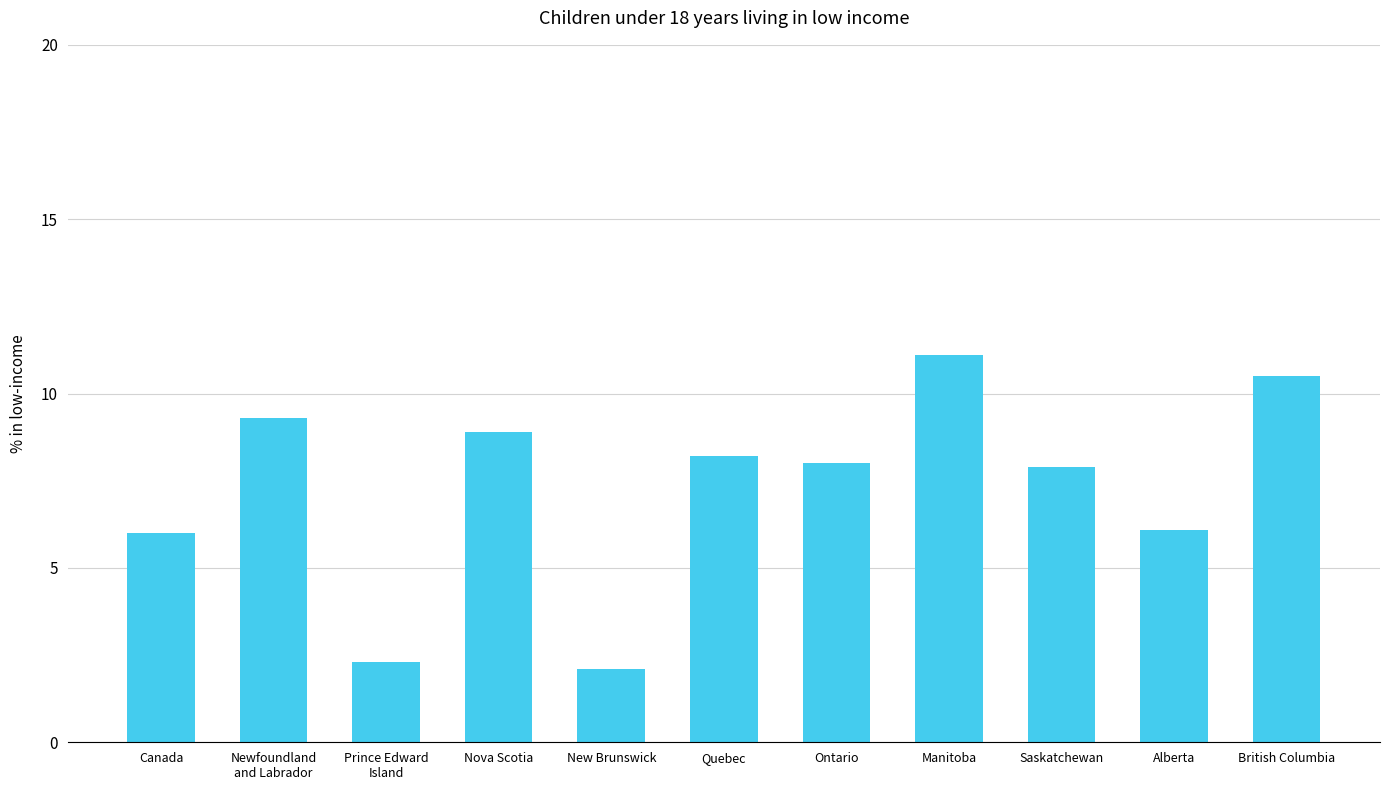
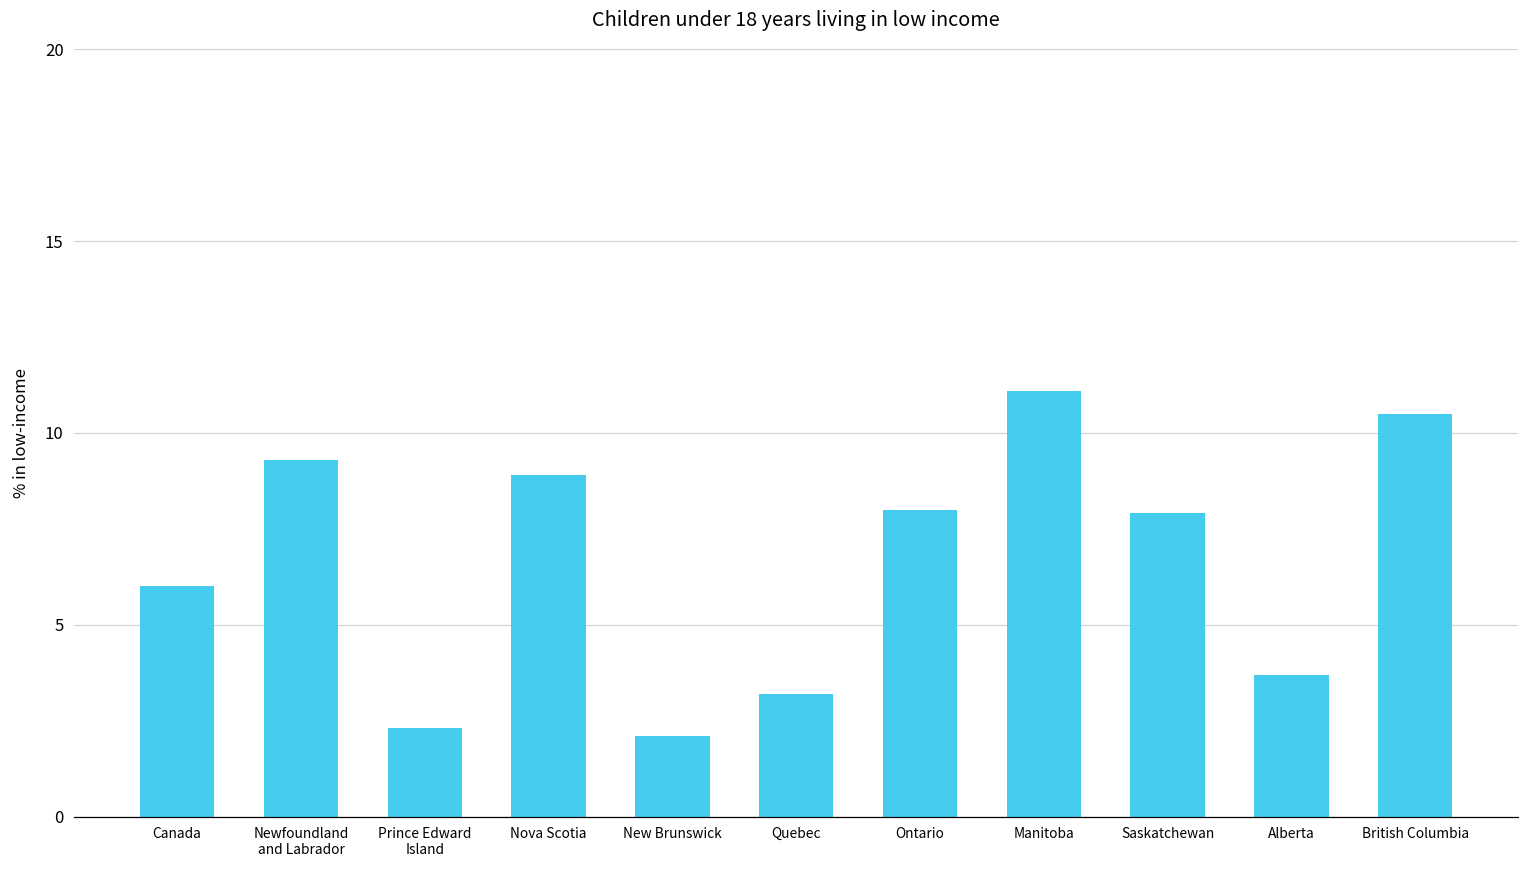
  {
    "Canada": 6.0,
    "Newfoundland and Labrador": 9.3,
    "Prince Edward Island": 2.3,
    "Nova Scotia": 8.9,
    "New Brunswick": 2.1,
-   "Quebec": 8.2,
+   "Quebec": 3.2,
    "Ontario": 8.0,
    "Manitoba": 11.1,
    "Saskatchewan": 7.9,
-   "Alberta": 6.1,
+   "Alberta": 3.7,
    "British Columbia": 10.5
  }
